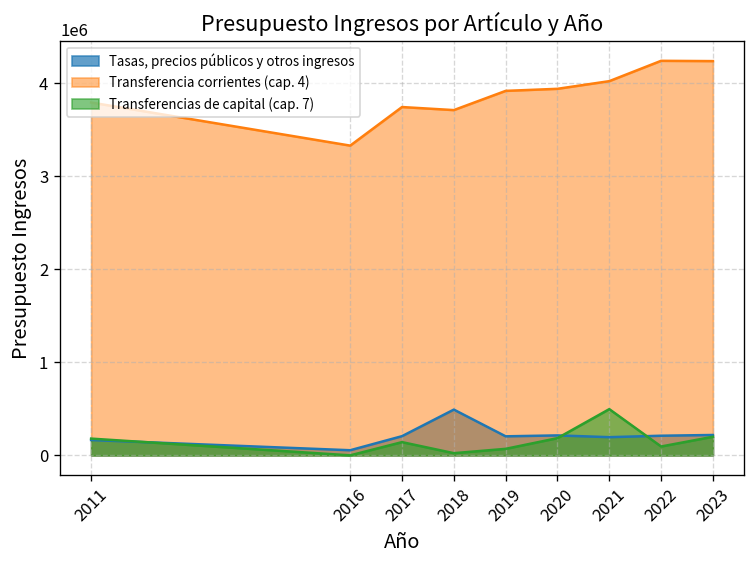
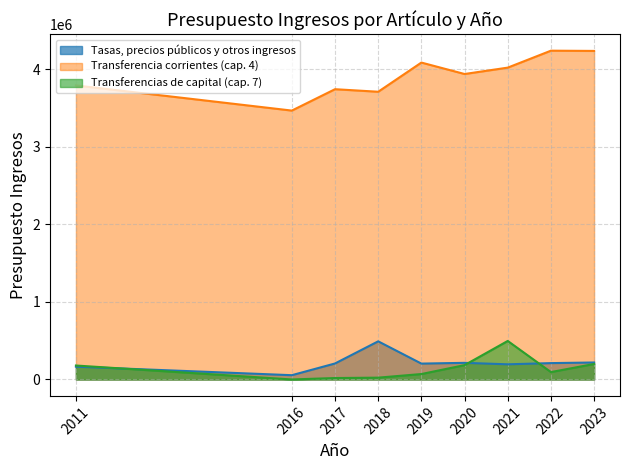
  {
    "Tasas, precios públicos y otros ingresos": {
      "2016": 100000,
      "2017": 200000,
      "2018": 500000,
      "2019": 200000,
      "2021": 200000,
      "2022": 200000
    },
    "Transferencia corrientes (cap. 4)": {
-     "2016": 3300000,
+     "2016": 3500000,
      "2017": 3700000,
      "2018": 3700000,
-     "2019": 3900000,
+     "2019": 4100000,
      "2020": 3900000,
      "2021": 4000000,
      "2022": 4200000,
      "2023": 4200000
    },
    "Transferencias de capital (cap. 7)": {
      "2016": 0,
-     "2017": 100000,
+     "2017": 0,
      "2018": 0,
      "2019": 100000,
      "2021": 500000,
      "2022": 100000
    }
  }
